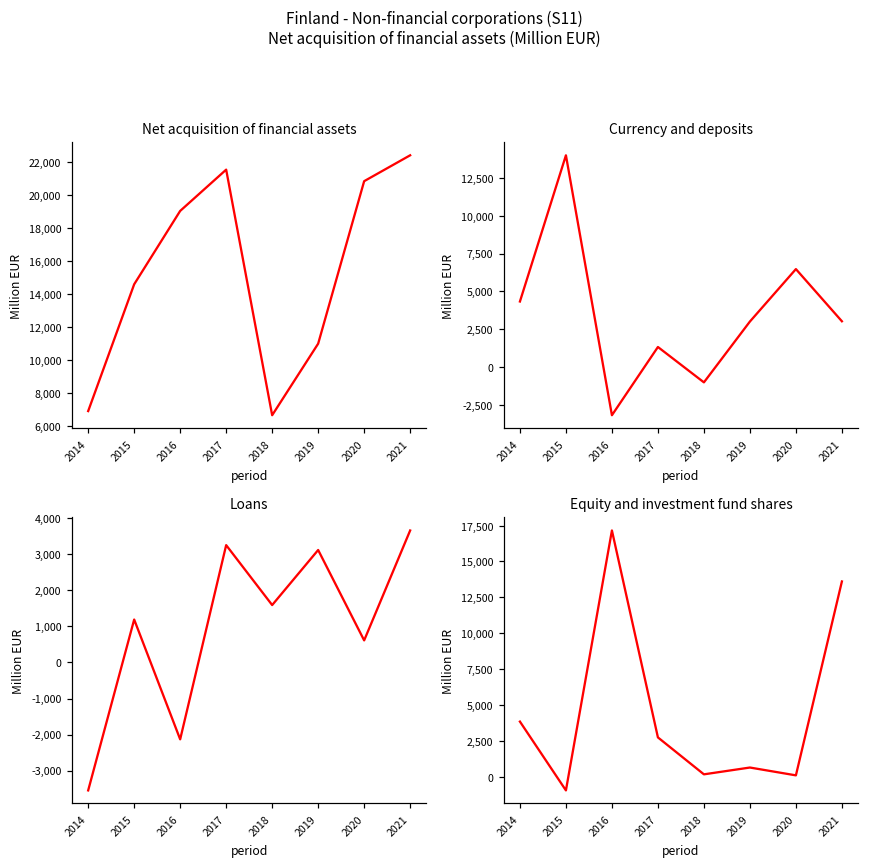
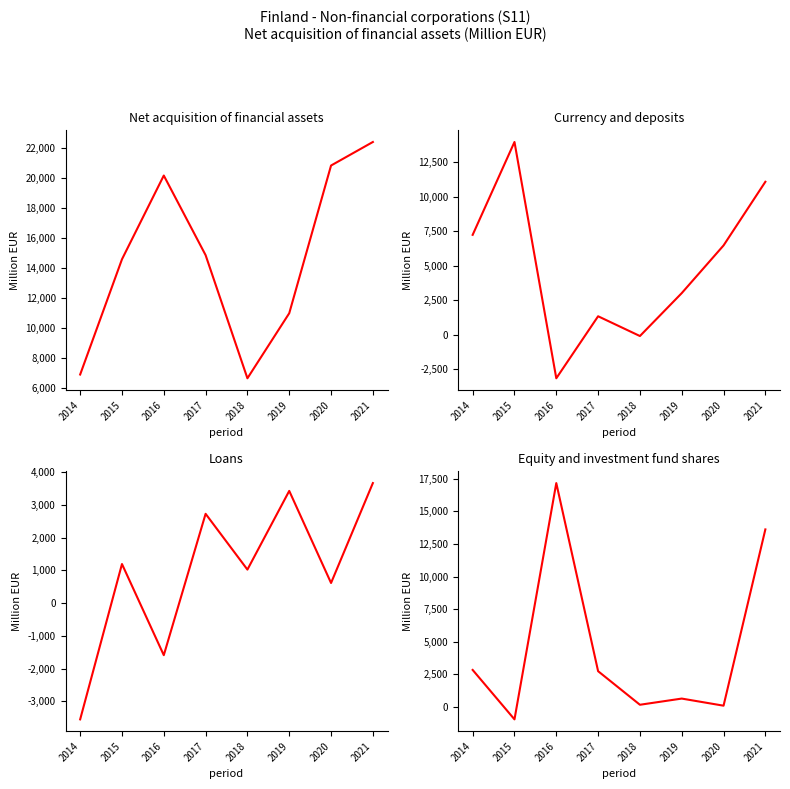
  {
    "Net acquisition of financial assets": {
      "2014": "6,900",
      "2015": "14,600",
-     "2016": "19,000",
-     "2017": "21,500",
+     "2016": "20,200",
+     "2017": "14,900",
      "2018": "6,700",
      "2019": "11,000",
      "2020": "20,800",
      "2021": "22,400"
    },
    "Currency and deposits": {
-     "2014": "4,300",
+     "2014": "7,200",
      "2015": "14,000",
      "2016": "-3,200",
      "2017": "1,300",
-     "2018": "-1,000",
+     "2018": "-100",
      "2019": "3,000",
      "2020": "6,500",
-     "2021": "3,000"
+     "2021": "11,100"
    },
    "Loans": {
      "2014": "-3,600",
      "2015": "1,200",
-     "2016": "-2,100",
-     "2017": "3,300",
-     "2018": "1,600",
-     "2019": "3,100",
+     "2016": "-1,600",
+     "2017": "2,700",
+     "2018": "1,000",
+     "2019": "3,400",
      "2020": "600",
      "2021": "3,700"
    },
    "Equity and investment fund shares": {
-     "2014": "3,800",
+     "2014": "2,800",
      "2015": "-900",
      "2016": "17,200",
      "2017": "2,700",
      "2018": "200",
      "2019": "600",
      "2020": "100",
      "2021": "13,600"
    }
  }
